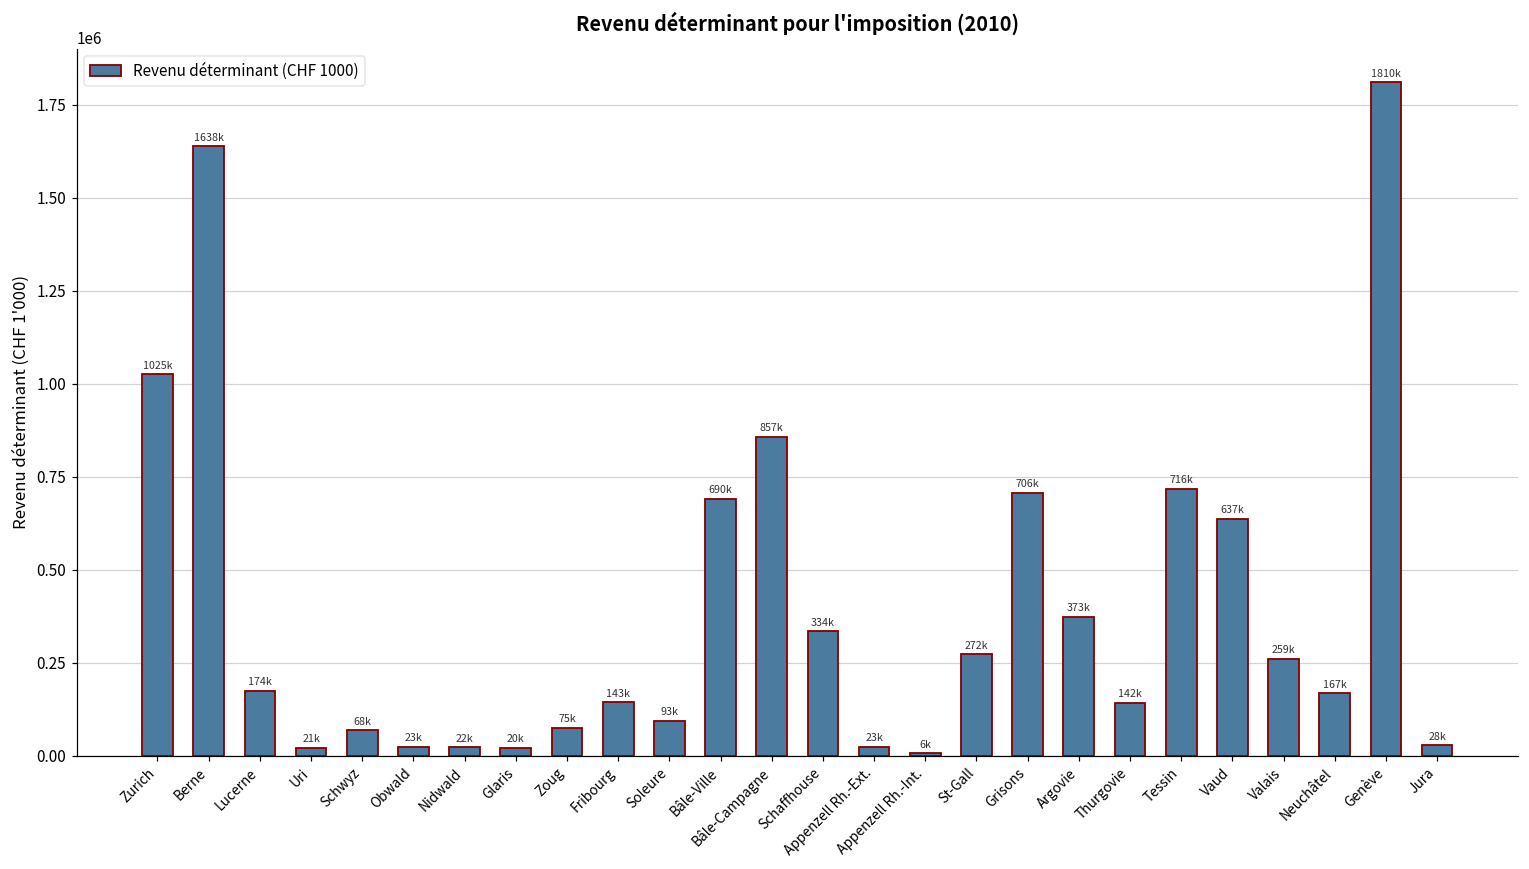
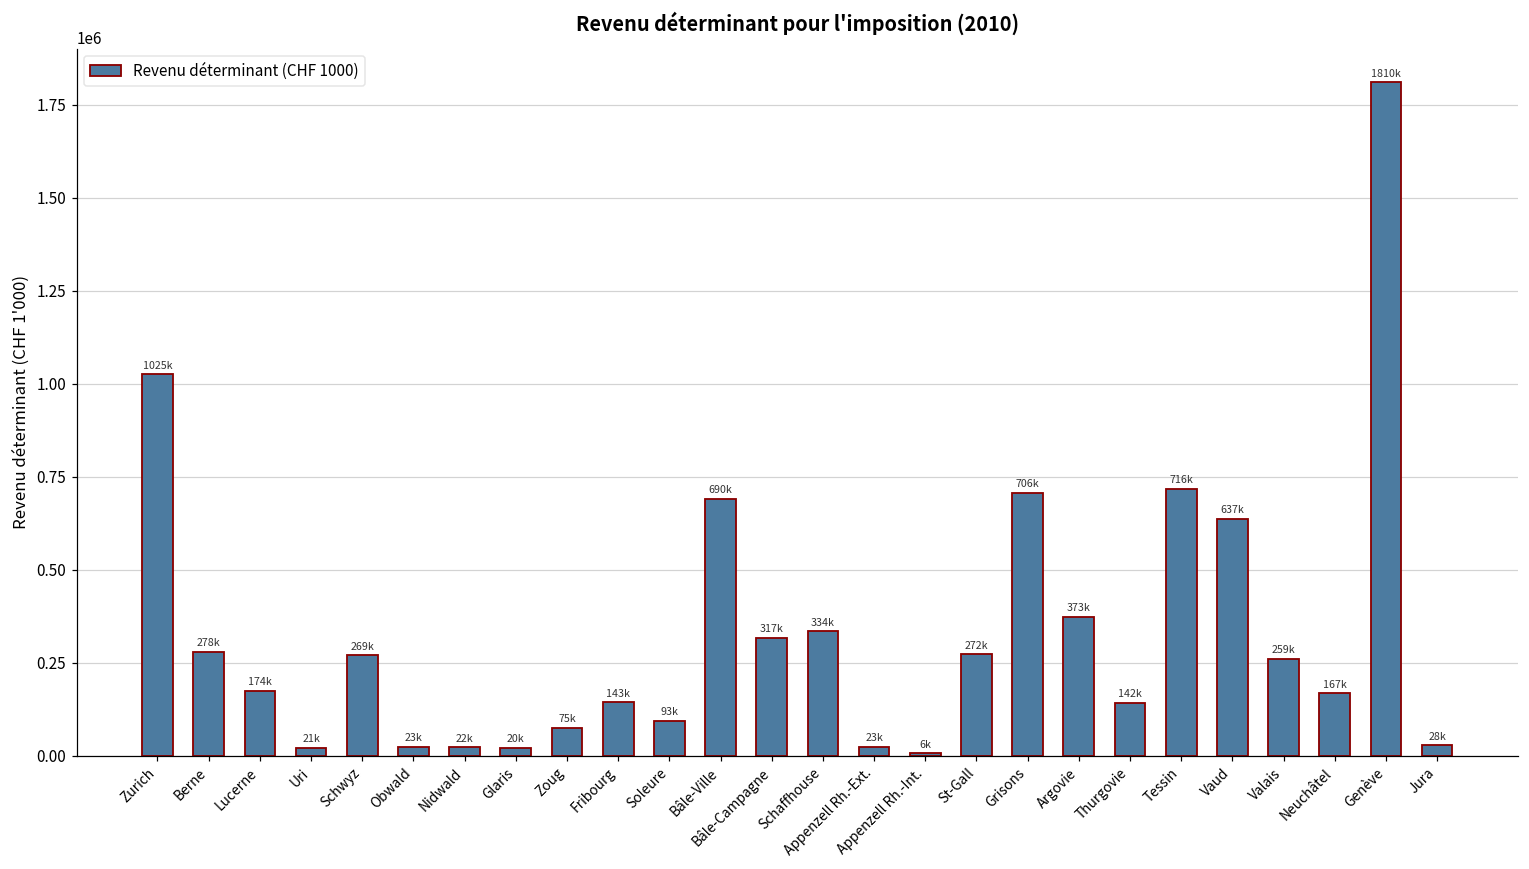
  {
    "Zurich": "1025k",
-   "Berne": "1638k",
+   "Berne": "278k",
    "Lucerne": "174k",
    "Uri": "21k",
-   "Schwyz": "68k",
+   "Schwyz": "269k",
    "Obwald": "23k",
    "Nidwald": "22k",
    "Glaris": "20k",
    "Zoug": "75k",
    "Fribourg": "143k",
    "Soleure": "93k",
    "Bâle-Ville": "690k",
-   "Bâle-Campagne": "857k",
+   "Bâle-Campagne": "317k",
    "Schaffhouse": "334k",
    "Appenzell Rh.-Ext.": "23k",
    "Appenzell Rh.-Int.": "6k",
    "St-Gall": "272k",
    "Grisons": "706k",
    "Argovie": "373k",
    "Thurgovie": "142k",
    "Tessin": "716k",
    "Vaud": "637k",
    "Valais": "259k",
    "Neuchâtel": "167k",
    "Genève": "1810k",
    "Jura": "28k"
  }
